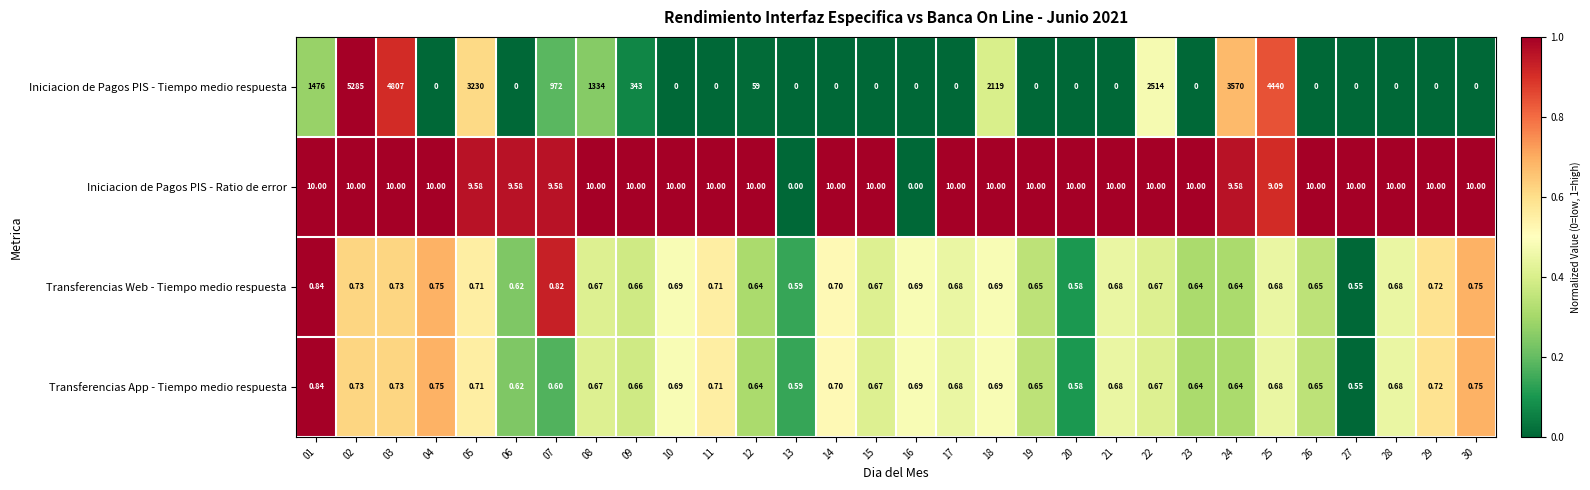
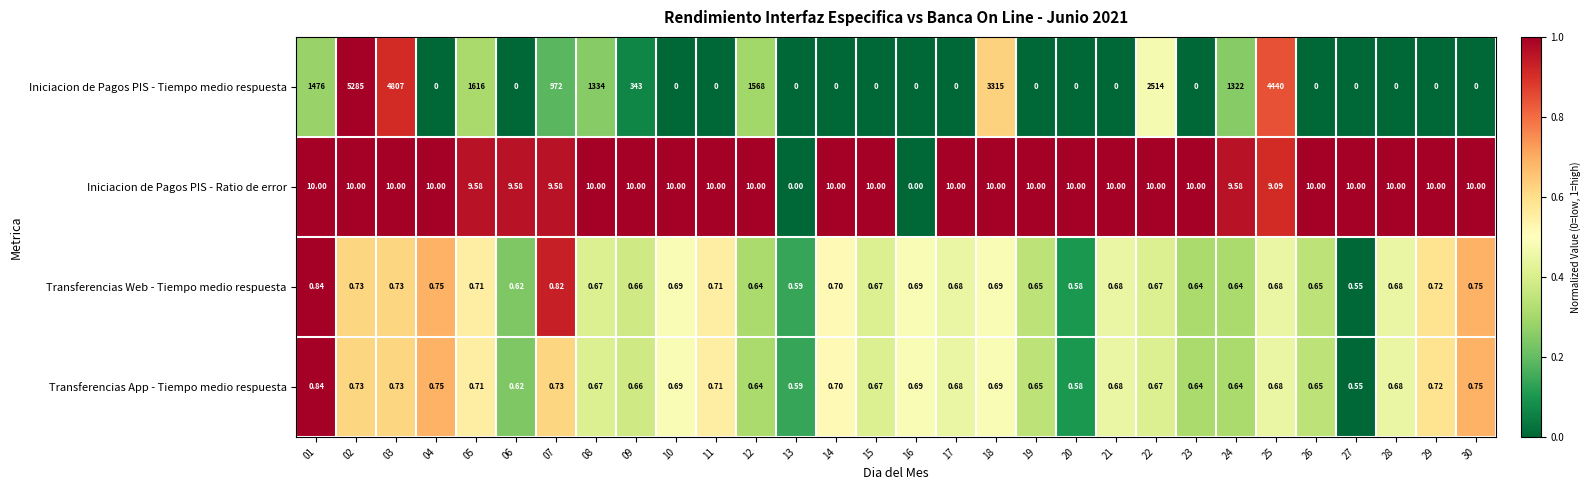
  {
    "Iniciacion de Pagos PIS - Tiempo medio respuesta": {
      "01": 1476,
      "02": 5285,
      "03": 4807,
      "04": 0,
-     "05": 3230,
+     "05": 1616,
      "06": 0,
      "07": 972,
      "08": 1334,
      "09": 343,
      "10": 0,
      "11": 0,
-     "12": 59,
+     "12": 1568,
      "13": 0,
      "14": 0,
      "15": 0,
      "16": 0,
      "17": 0,
-     "18": 2119,
+     "18": 3315,
      "19": 0,
      "20": 0,
      "21": 0,
      "22": 2514,
      "23": 0,
-     "24": 3570,
+     "24": 1322,
      "25": 4440,
      "26": 0,
      "27": 0,
      "28": 0,
      "29": 0,
      "30": 0
    },
    "Iniciacion de Pagos PIS - Ratio de error": {
      "01": 10.00,
      "02": 10.00,
      "03": 10.00,
      "04": 10.00,
      "05": 9.58,
      "06": 9.58,
      "07": 9.58,
      "08": 10.00,
      "09": 10.00,
      "10": 10.00,
      "11": 10.00,
      "12": 10.00,
      "13": 0.00,
      "14": 10.00,
      "15": 10.00,
      "16": 0.00,
      "17": 10.00,
      "18": 10.00,
      "19": 10.00,
      "20": 10.00,
      "21": 10.00,
      "22": 10.00,
      "23": 10.00,
      "24": 9.58,
      "25": 9.09,
      "26": 10.00,
      "27": 10.00,
      "28": 10.00,
      "29": 10.00,
      "30": 10.00
    },
    "Transferencias Web - Tiempo medio respuesta": {
      "01": 0.84,
      "02": 0.73,
      "03": 0.73,
      "04": 0.75,
      "05": 0.71,
      "06": 0.62,
      "07": 0.82,
      "08": 0.67,
      "09": 0.66,
      "10": 0.69,
      "11": 0.71,
      "12": 0.64,
      "13": 0.59,
      "14": 0.70,
      "15": 0.67,
      "16": 0.69,
      "17": 0.68,
      "18": 0.69,
      "19": 0.65,
      "20": 0.58,
      "21": 0.68,
      "22": 0.67,
      "23": 0.64,
      "24": 0.64,
      "25": 0.68,
      "26": 0.65,
      "27": 0.55,
      "28": 0.68,
      "29": 0.72,
      "30": 0.75
    },
    "Transferencias App - Tiempo medio respuesta": {
      "01": 0.84,
      "02": 0.73,
      "03": 0.73,
      "04": 0.75,
      "05": 0.71,
      "06": 0.62,
-     "07": 0.60,
+     "07": 0.73,
      "08": 0.67,
      "09": 0.66,
      "10": 0.69,
      "11": 0.71,
      "12": 0.64,
      "13": 0.59,
      "14": 0.70,
      "15": 0.67,
      "16": 0.69,
      "17": 0.68,
      "18": 0.69,
      "19": 0.65,
      "20": 0.58,
      "21": 0.68,
      "22": 0.67,
      "23": 0.64,
      "24": 0.64,
      "25": 0.68,
      "26": 0.65,
      "27": 0.55,
      "28": 0.68,
      "29": 0.72,
      "30": 0.75
    }
  }
